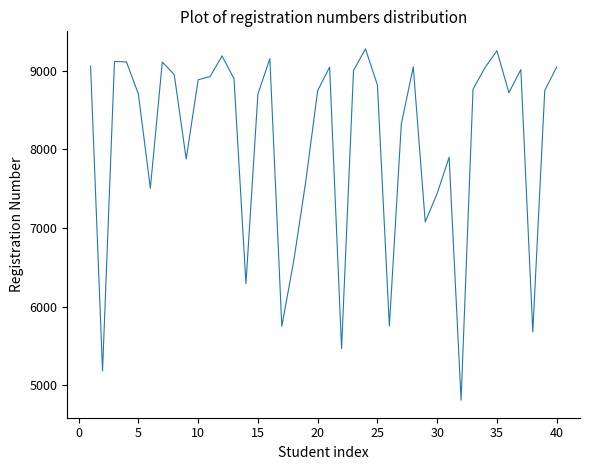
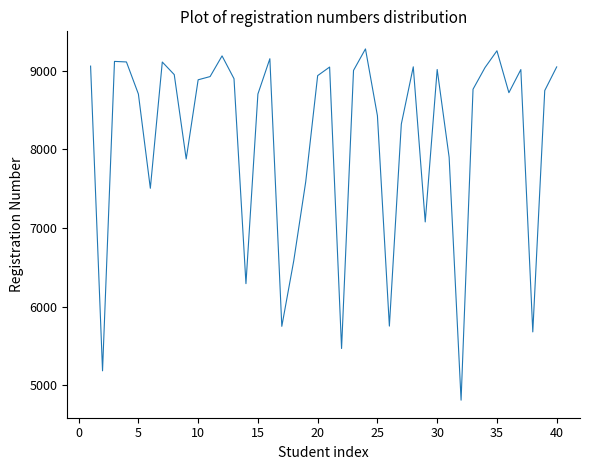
  {
    "5": 8700,
    "10": 8900,
    "15": 8700,
-   "20": 8700,
-   "25": 8800,
-   "30": 7400,
+   "20": 8900,
+   "25": 8400,
+   "30": 9000,
    "35": 9300,
    "40": 9100
  }
